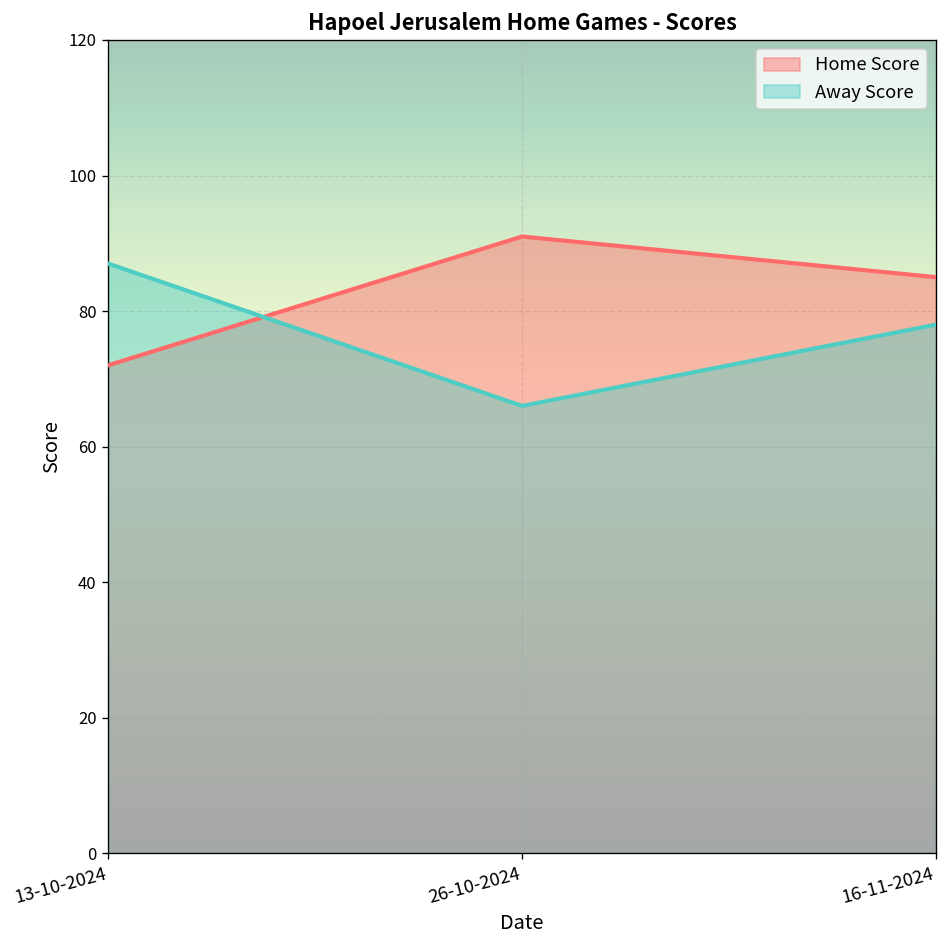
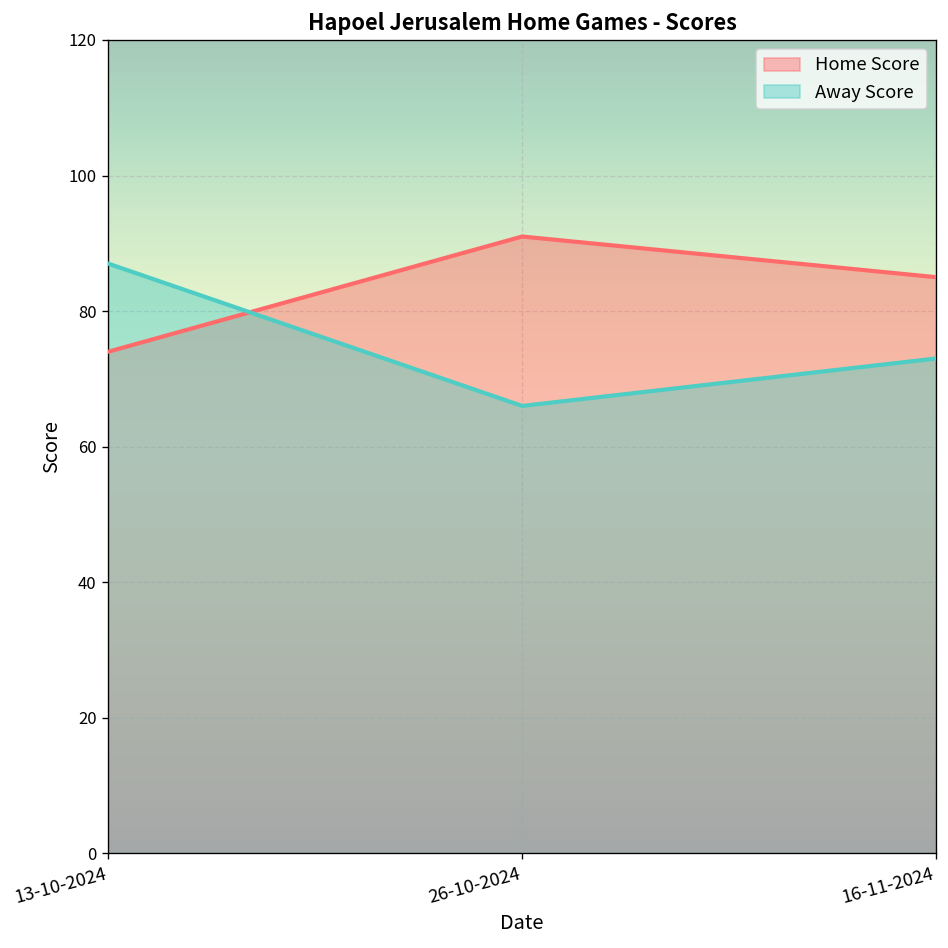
  {
    "Home Score": {
-     "13-10-2024": 72,
+     "13-10-2024": 74,
      "26-10-2024": 91,
      "16-11-2024": 85
    },
    "Away Score": {
      "13-10-2024": 87,
      "26-10-2024": 66,
-     "16-11-2024": 78
+     "16-11-2024": 73
    }
  }
